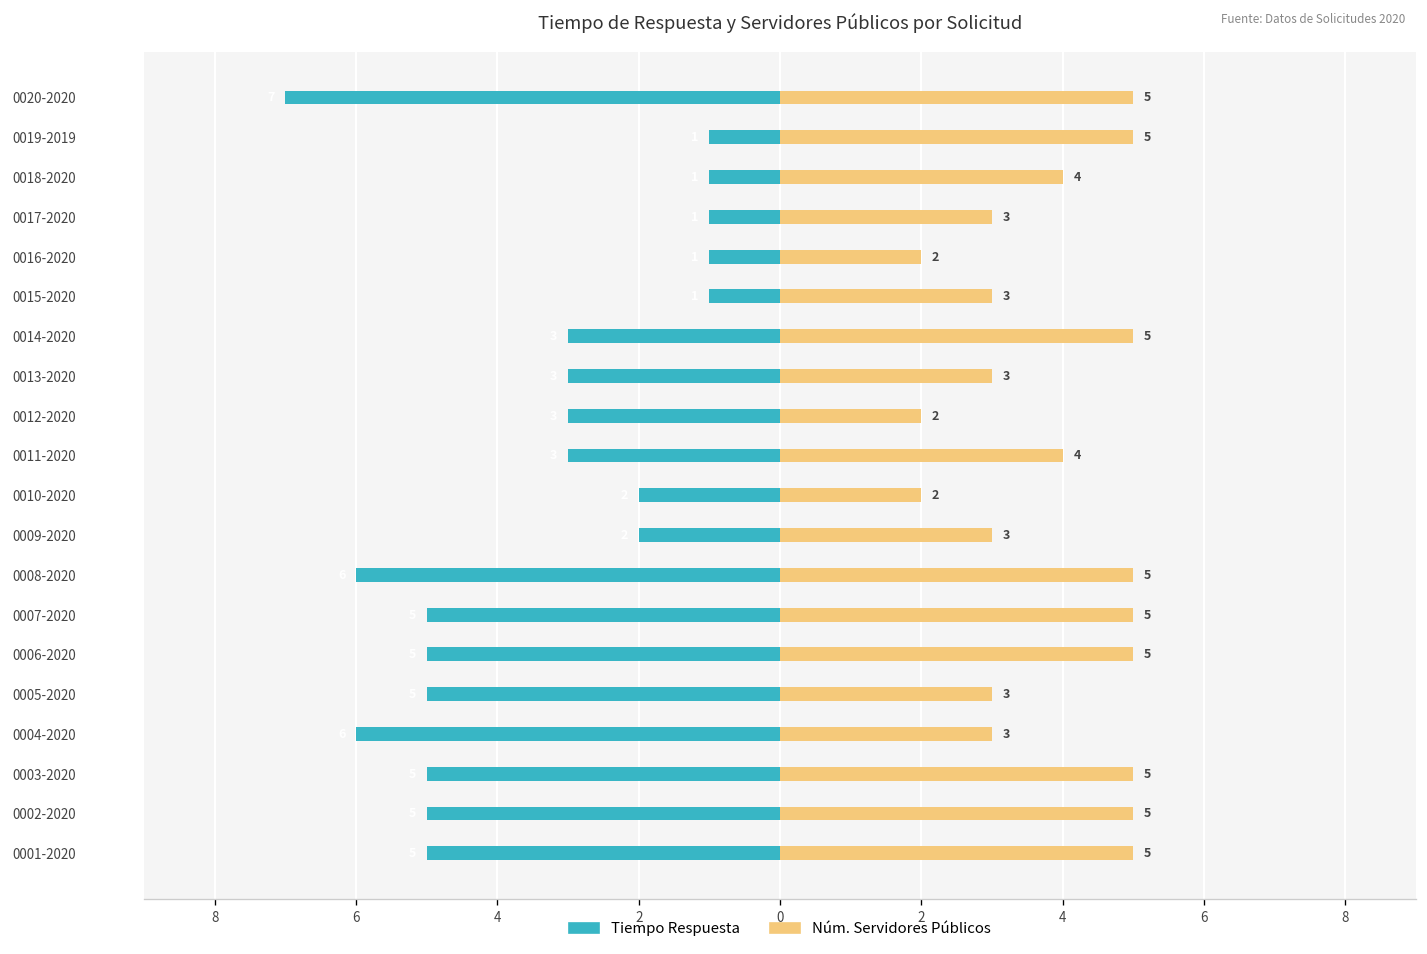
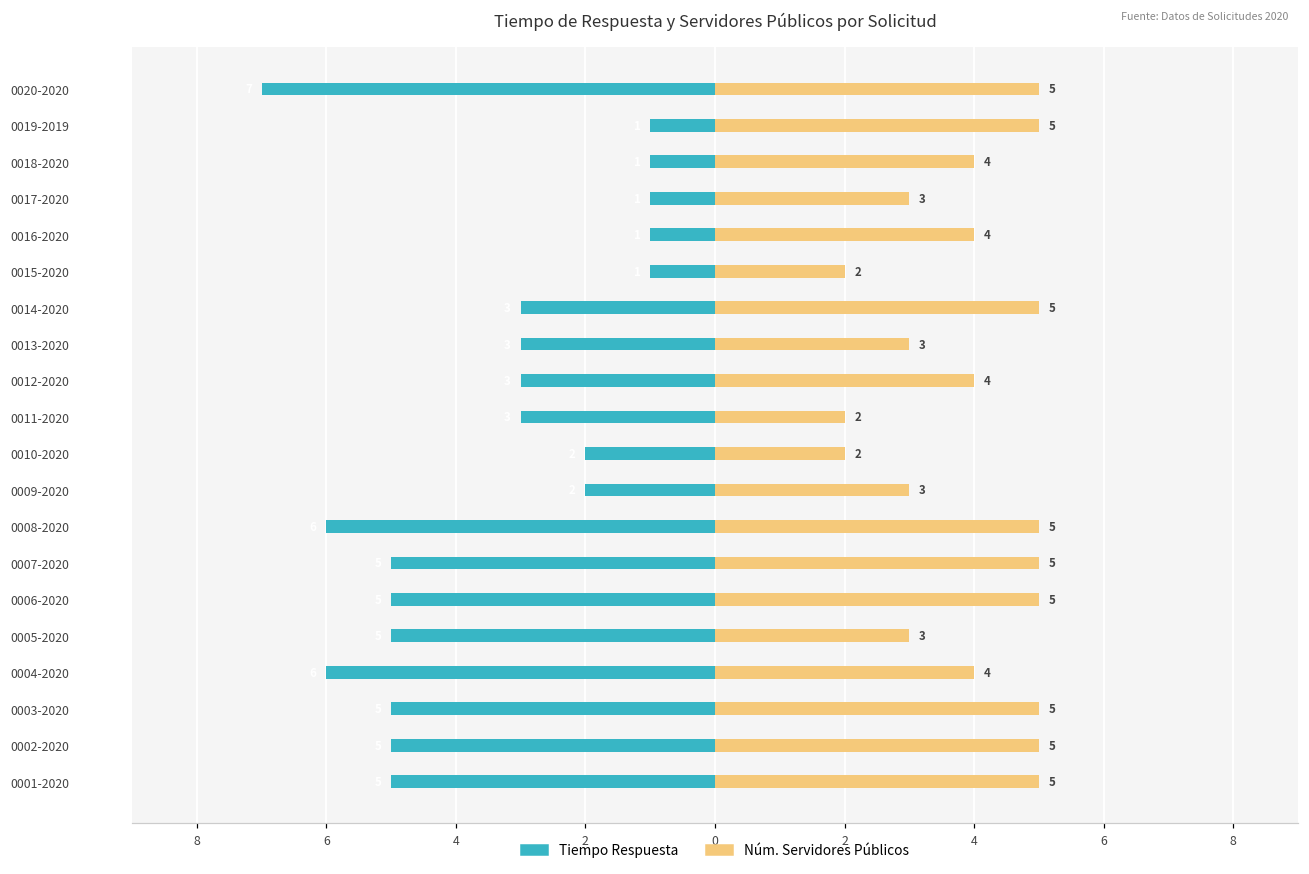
  {
    "Núm. Servidores Públicos": {
      "0020-2020": 5,
      "0019-2019": 5,
      "0018-2020": 4,
      "0017-2020": 3,
-     "0016-2020": 2,
-     "0015-2020": 3,
+     "0016-2020": 4,
+     "0015-2020": 2,
      "0014-2020": 5,
      "0013-2020": 3,
-     "0012-2020": 2,
-     "0011-2020": 4,
+     "0012-2020": 4,
+     "0011-2020": 2,
      "0010-2020": 2,
      "0009-2020": 3,
      "0008-2020": 5,
      "0007-2020": 5,
      "0006-2020": 5,
      "0005-2020": 3,
-     "0004-2020": 3,
+     "0004-2020": 4,
      "0003-2020": 5,
      "0002-2020": 5,
      "0001-2020": 5
    }
  }
